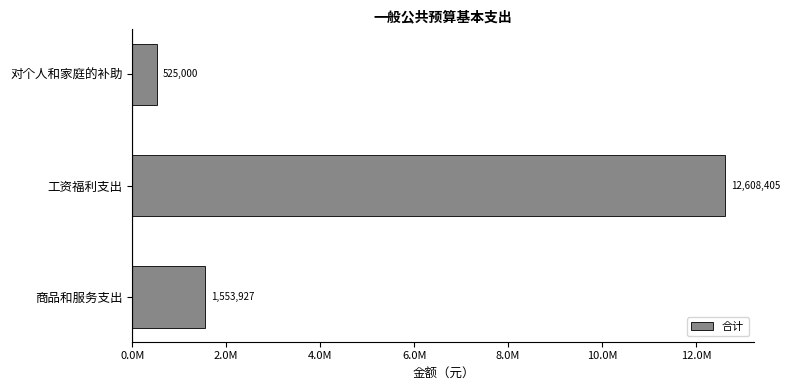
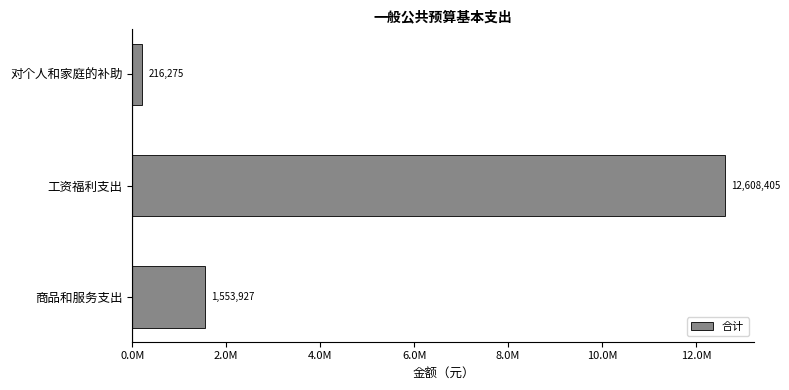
  {
-   "对个人和家庭的补助": "525,000",
+   "对个人和家庭的补助": "216,275",
    "工资福利支出": "12,608,405",
    "商品和服务支出": "1,553,927"
  }
